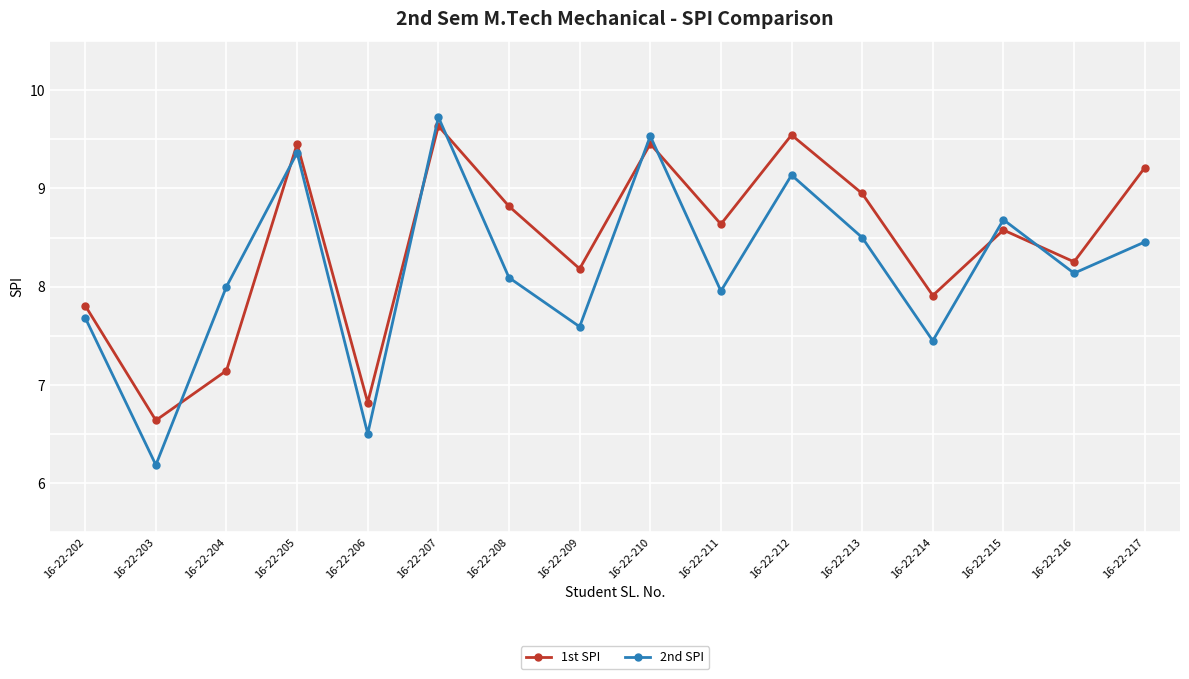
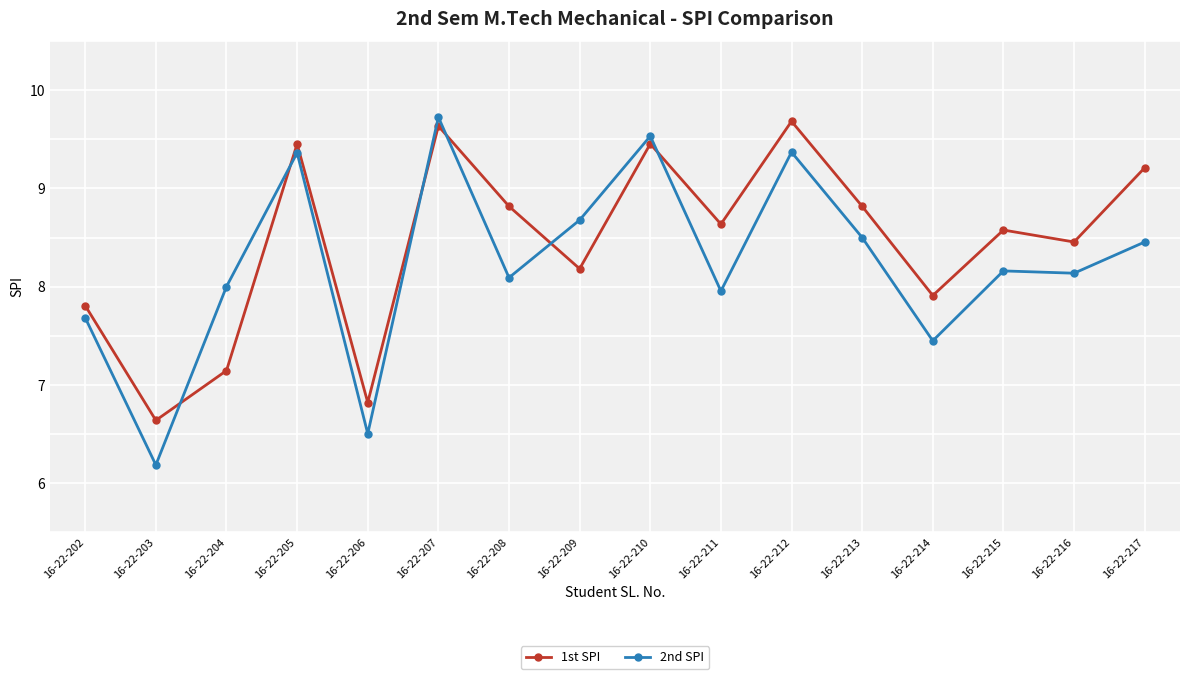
  {
    "1st SPI": {
      "16-22-202": 7.8,
      "16-22-203": 6.6,
      "16-22-204": 7.1,
      "16-22-205": 9.5,
      "16-22-206": 6.8,
      "16-22-207": 9.6,
      "16-22-208": 8.8,
      "16-22-209": 8.2,
      "16-22-210": 9.5,
      "16-22-211": 8.6,
-     "16-22-212": 9.5,
-     "16-22-213": 8.9,
+     "16-22-212": 9.7,
+     "16-22-213": 8.8,
      "16-22-214": 7.9,
      "16-22-215": 8.6,
-     "16-22-216": 8.3,
+     "16-22-216": 8.5,
      "16-22-217": 9.2
    },
    "2nd SPI": {
      "16-22-202": 7.7,
      "16-22-203": 6.2,
      "16-22-204": 8.0,
      "16-22-205": 9.4,
      "16-22-206": 6.5,
      "16-22-207": 9.7,
      "16-22-208": 8.1,
-     "16-22-209": 7.6,
+     "16-22-209": 8.7,
      "16-22-210": 9.5,
      "16-22-211": 8.0,
-     "16-22-212": 9.1,
+     "16-22-212": 9.4,
      "16-22-213": 8.5,
      "16-22-214": 7.4,
-     "16-22-215": 8.7,
+     "16-22-215": 8.2,
      "16-22-216": 8.1,
      "16-22-217": 8.5
    }
  }
